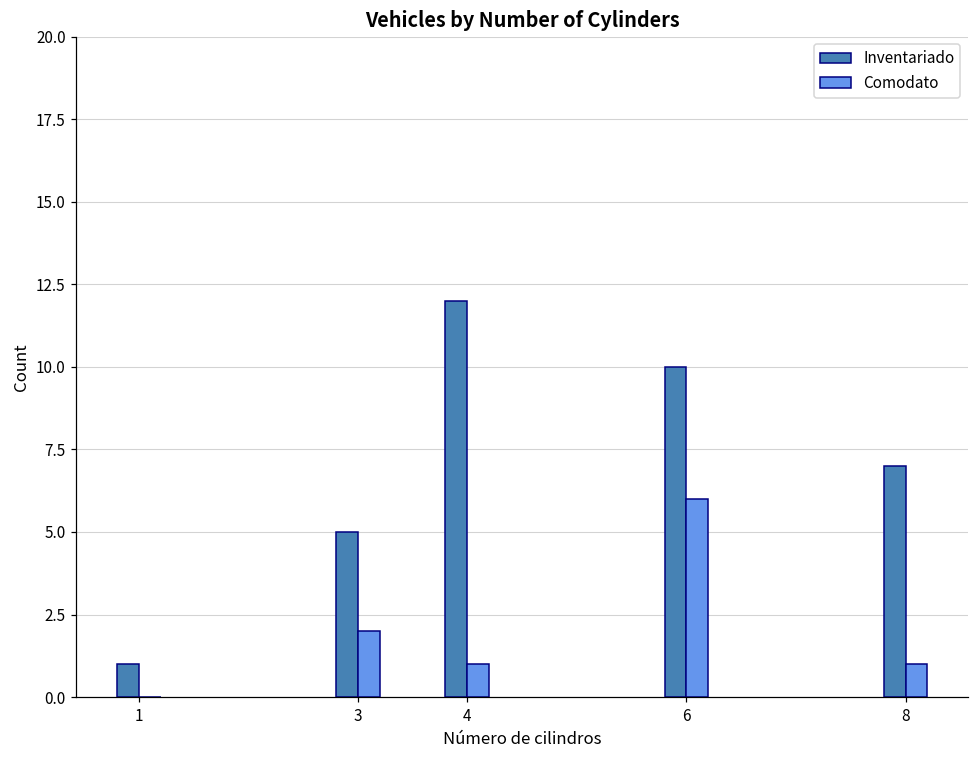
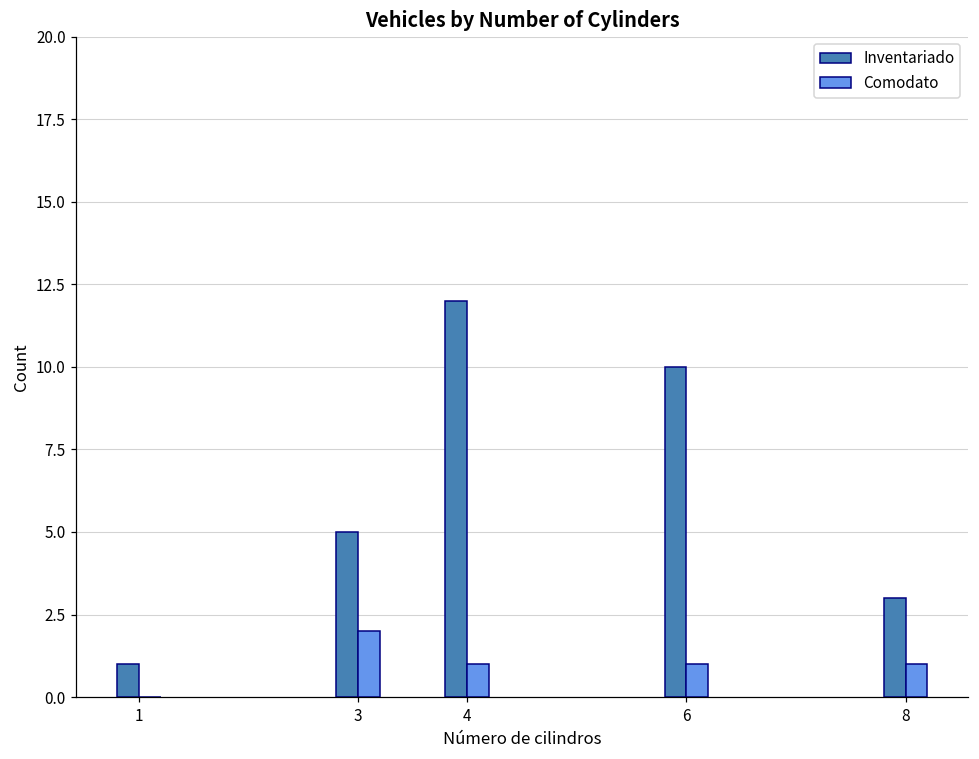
  {
    "Inventariado": {
      "1": 1,
      "3": 5,
      "4": 12,
      "6": 10,
-     "8": 7
+     "8": 3
    },
    "Comodato": {
      "1": 0,
      "3": 2,
      "4": 1,
-     "6": 6,
+     "6": 1,
      "8": 1
    }
  }
